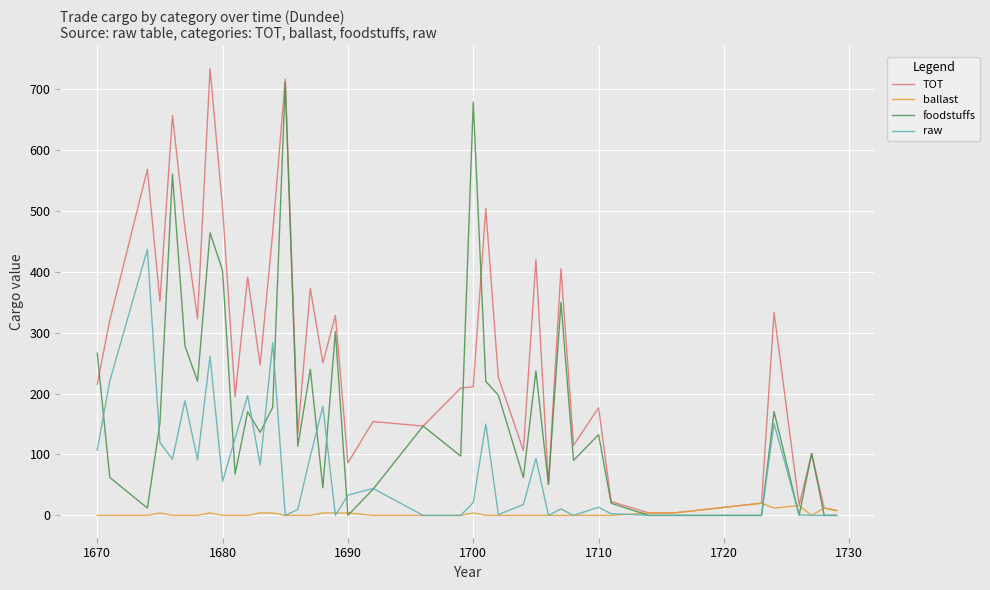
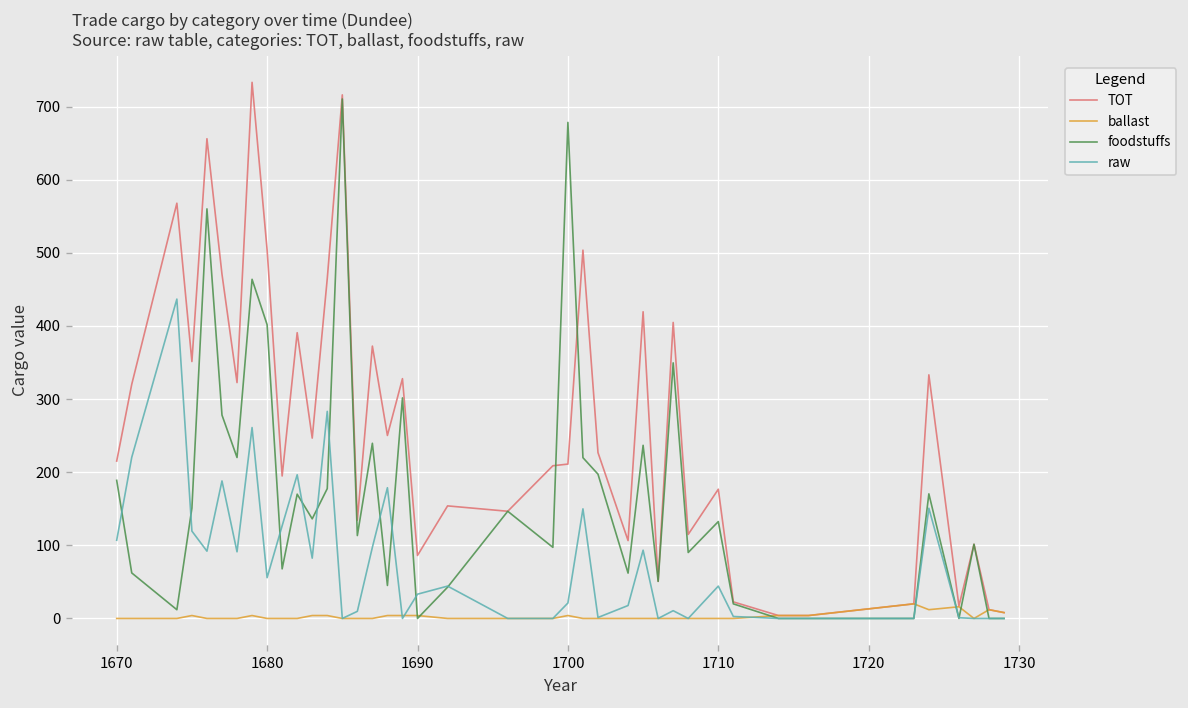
  {
    "TOT": {
      "1670": 220,
      "1680": 500,
      "1690": 90,
      "1700": 210,
      "1710": 180
    },
    "ballast": {
      "1670": 0,
      "1680": 0,
      "1700": 0,
      "1710": 0
    },
    "foodstuffs": {
-     "1670": 270,
+     "1670": 190,
      "1680": 400,
      "1700": 680,
      "1710": 130
    },
    "raw": {
      "1670": 110,
      "1680": 60,
      "1690": 30,
      "1700": 20,
-     "1710": 10
+     "1710": 40
    }
  }
